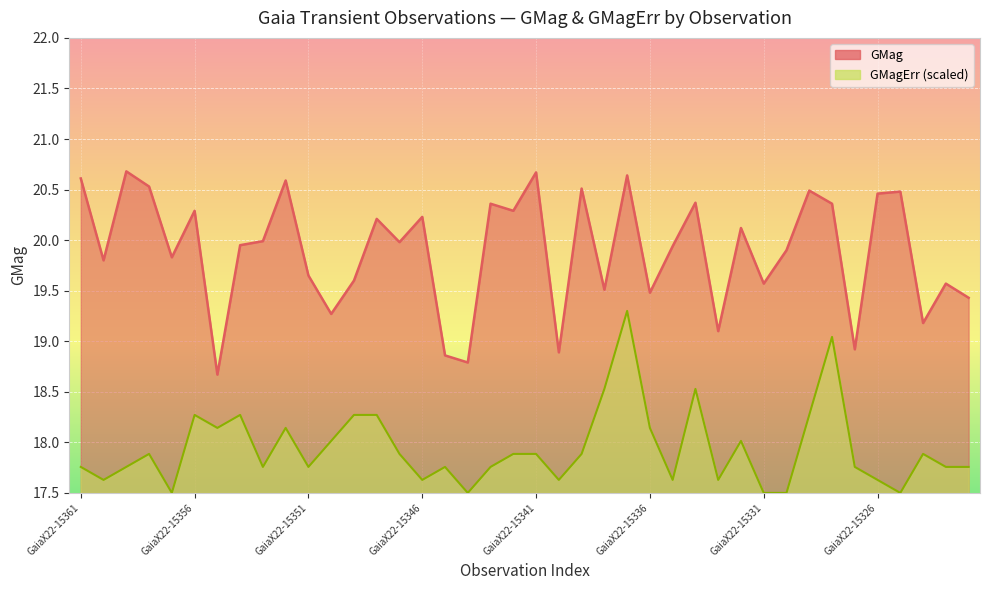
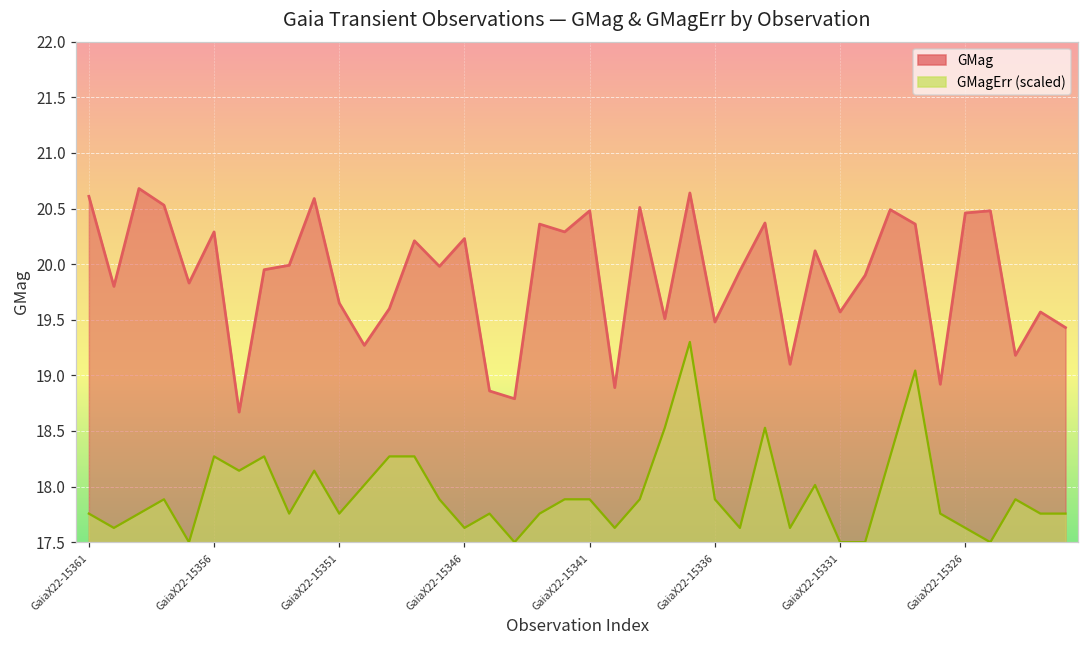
  {
    "GMag": {
      "GaiaX22-15361": 20.61,
      "GaiaX22-15356": 20.29,
      "GaiaX22-15351": 19.65,
      "GaiaX22-15346": 20.23,
-     "GaiaX22-15341": 20.67,
+     "GaiaX22-15341": 20.48,
      "GaiaX22-15336": 19.48,
      "GaiaX22-15331": 19.57,
      "GaiaX22-15326": 20.46
    },
    "GMagErr (scaled)": {
      "GaiaX22-15361": 17.76,
      "GaiaX22-15356": 18.27,
      "GaiaX22-15351": 17.76,
      "GaiaX22-15346": 17.63,
      "GaiaX22-15341": 17.89,
-     "GaiaX22-15336": 18.14,
+     "GaiaX22-15336": 17.89,
      "GaiaX22-15331": 17.50,
      "GaiaX22-15326": 17.63
    }
  }
